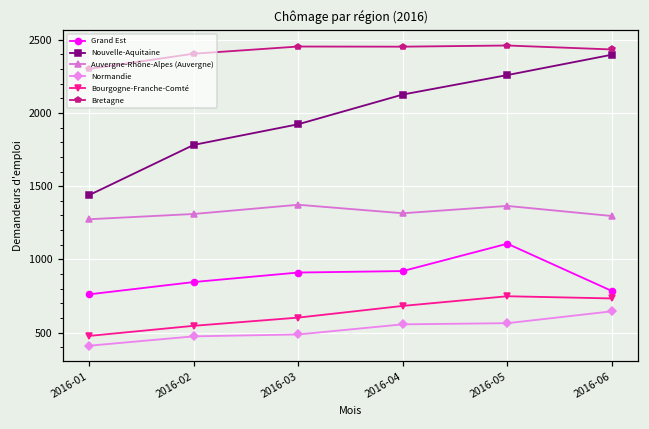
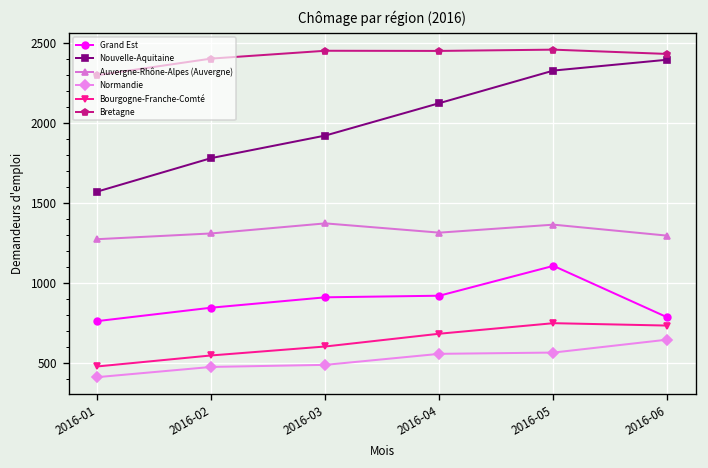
  {
    "Grand Est": {
      "2016-01": 760,
      "2016-02": 850,
      "2016-03": 910,
      "2016-04": 920,
      "2016-05": 1110,
      "2016-06": 780
    },
    "Nouvelle-Aquitaine": {
-     "2016-01": 1440,
+     "2016-01": 1570,
      "2016-02": 1780,
      "2016-03": 1920,
      "2016-04": 2130,
-     "2016-05": 2260,
+     "2016-05": 2330,
      "2016-06": 2400
    }
  }
